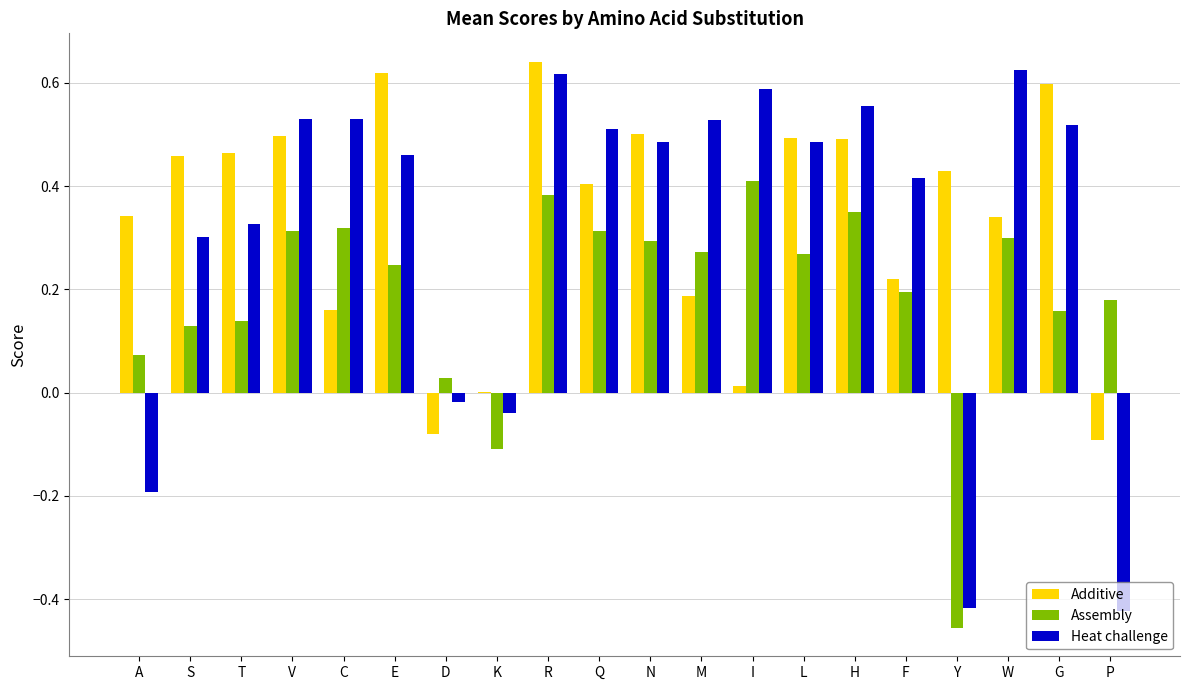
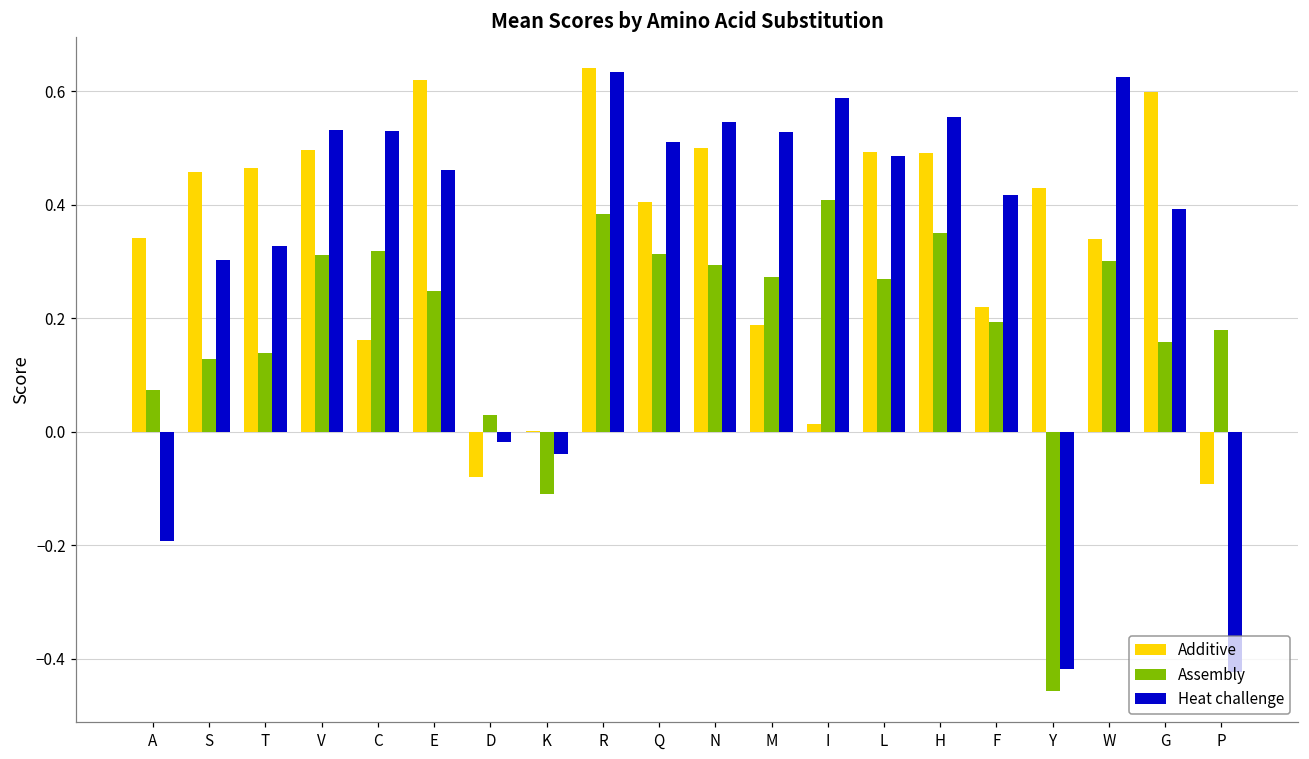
  {
    "Additive": {
      "A": 0.34,
      "S": 0.46,
      "T": 0.46,
      "V": 0.50,
      "C": 0.16,
      "E": 0.62,
      "D": -0.08,
      "R": 0.64,
      "Q": 0.40,
      "N": 0.50,
      "M": 0.19,
      "I": 0.01,
      "L": 0.49,
      "H": 0.49,
      "F": 0.22,
      "Y": 0.43,
      "W": 0.34,
      "G": 0.60,
      "P": -0.09
    },
    "Assembly": {
      "A": 0.07,
      "S": 0.13,
      "T": 0.14,
      "V": 0.31,
      "C": 0.32,
      "E": 0.25,
      "D": 0.03,
      "K": -0.11,
      "R": 0.38,
      "Q": 0.31,
      "N": 0.29,
      "M": 0.27,
      "I": 0.41,
      "L": 0.27,
      "H": 0.35,
      "F": 0.19,
      "Y": -0.46,
      "W": 0.30,
      "G": 0.16,
      "P": 0.18
    },
    "Heat challenge": {
      "A": -0.19,
      "S": 0.30,
      "T": 0.33,
      "V": 0.53,
      "C": 0.53,
      "E": 0.46,
      "D": -0.02,
      "K": -0.04,
-     "R": 0.62,
+     "R": 0.63,
      "Q": 0.51,
-     "N": 0.49,
+     "N": 0.55,
      "M": 0.53,
      "I": 0.59,
      "L": 0.49,
      "H": 0.55,
      "F": 0.42,
      "Y": -0.42,
      "W": 0.63,
-     "G": 0.52
+     "G": 0.39
    }
  }
